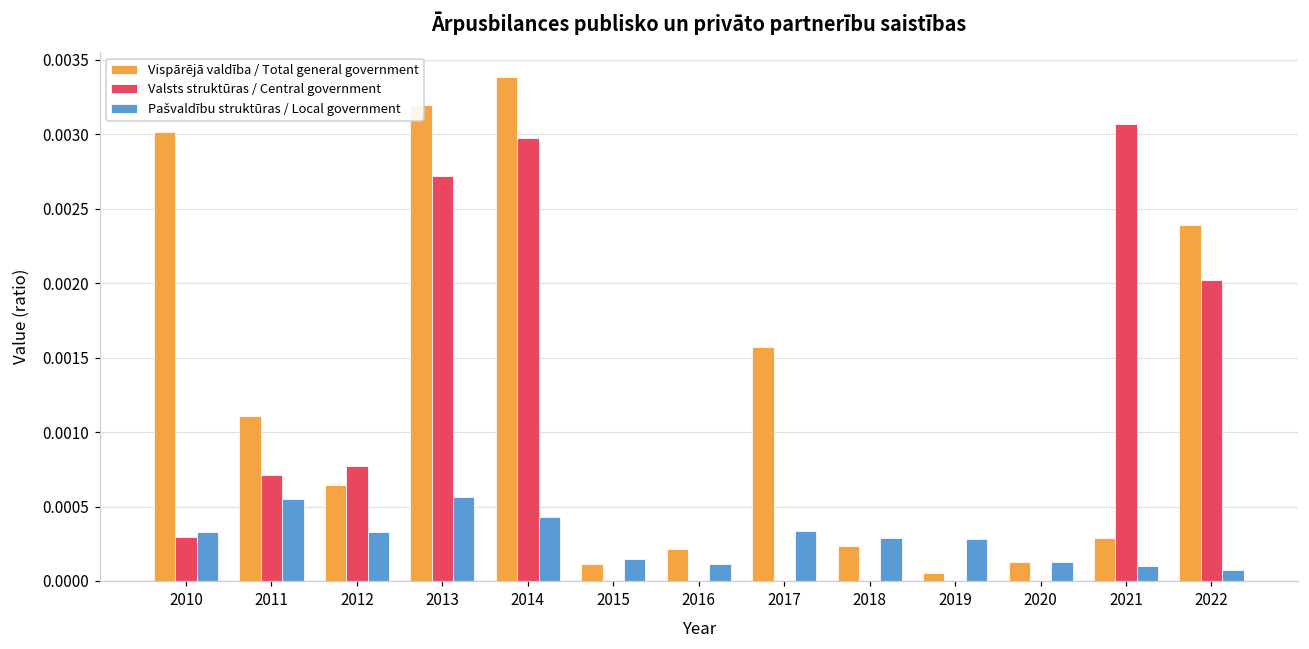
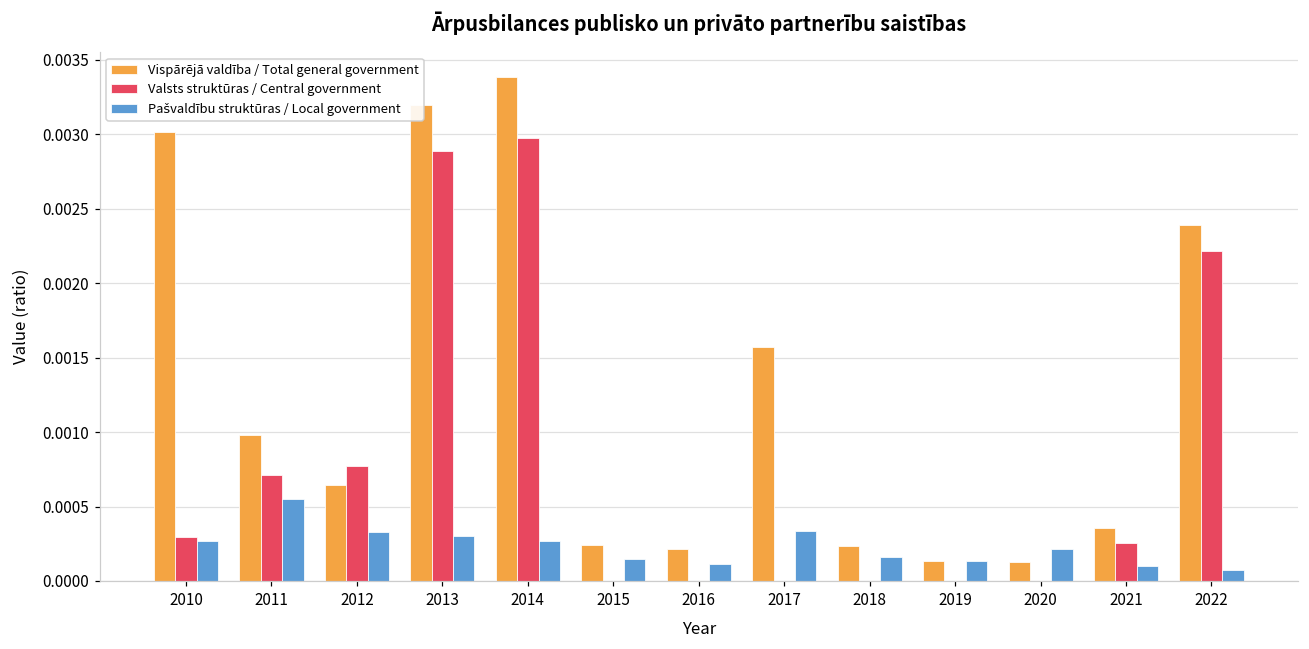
  {
    "Vispārējā valdība / Total general government": {
      "2010": 0.00302,
-     "2011": 0.00111,
+     "2011": 0.00098,
      "2012": 0.00064,
      "2014": 0.00338,
-     "2015": 0.00012,
+     "2015": 0.00024,
      "2016": 0.00022,
      "2017": 0.00157,
      "2018": 0.00023,
-     "2019": 0.00006,
+     "2019": 0.00014,
      "2020": 0.00012,
-     "2021": 0.00029,
+     "2021": 0.00035,
      "2022": 0.00239
    },
    "Valsts struktūras / Central government": {
      "2010": 0.00030,
      "2011": 0.00071,
      "2012": 0.00077,
-     "2013": 0.00272,
+     "2013": 0.00289,
      "2014": 0.00298,
      "2015": 0.00000,
      "2016": 0.00000,
      "2017": 0.00000,
      "2018": 0.00000,
      "2019": 0.00000,
      "2020": 0.00000,
-     "2021": 0.00307,
-     "2022": 0.00202
+     "2021": 0.00025,
+     "2022": 0.00221
    },
    "Pašvaldību struktūras / Local government": {
-     "2010": 0.00033,
+     "2010": 0.00027,
      "2011": 0.00055,
      "2012": 0.00033,
-     "2013": 0.00056,
-     "2014": 0.00043,
+     "2013": 0.00030,
+     "2014": 0.00027,
      "2015": 0.00015,
      "2016": 0.00011,
      "2017": 0.00033,
-     "2018": 0.00029,
-     "2019": 0.00028,
-     "2020": 0.00012,
+     "2018": 0.00016,
+     "2019": 0.00014,
+     "2020": 0.00022,
      "2021": 0.00010,
      "2022": 0.00007
    }
  }
